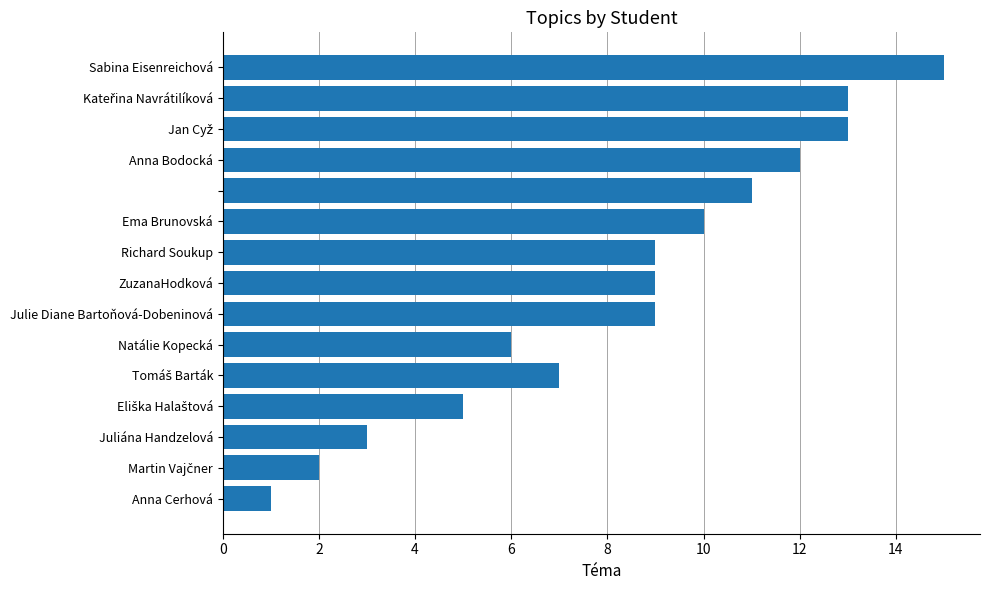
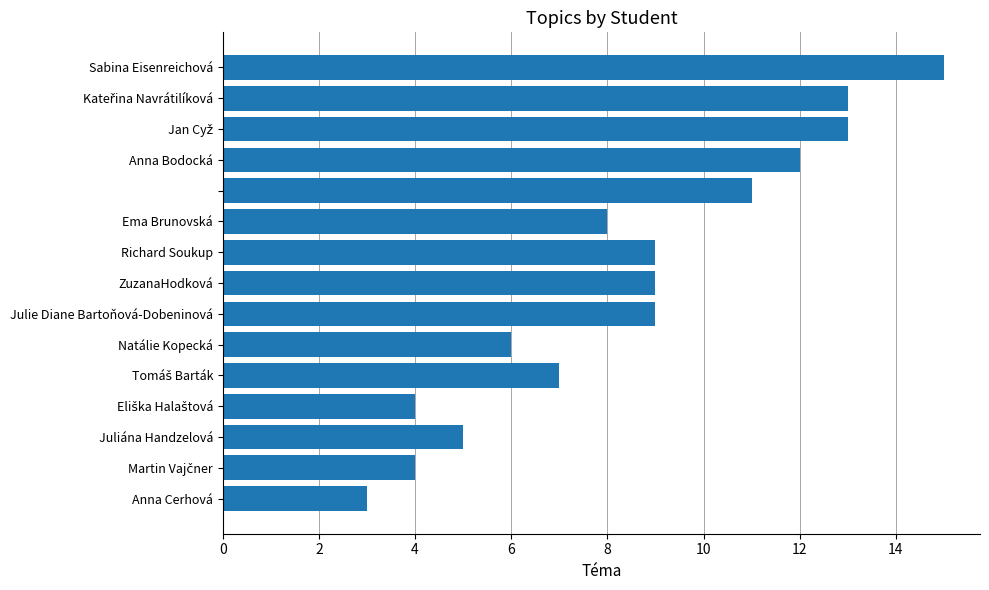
  {
    "Sabina Eisenreichová": 15,
    "Kateřina Navrátilíková": 13,
    "Jan Cyž": 13,
    "Anna Bodocká": 12,
-   "Ema Brunovská": 10,
+   "Ema Brunovská": 8,
    "Richard Soukup": 9,
    "ZuzanaHodková": 9,
    "Julie Diane Bartoňová-Dobeninová": 9,
    "Natálie Kopecká": 6,
    "Tomáš Barták": 7,
-   "Eliška Halaštová": 5,
-   "Juliána Handzelová": 3,
-   "Martin Vajčner": 2,
-   "Anna Cerhová": 1
+   "Eliška Halaštová": 4,
+   "Juliána Handzelová": 5,
+   "Martin Vajčner": 4,
+   "Anna Cerhová": 3
  }
